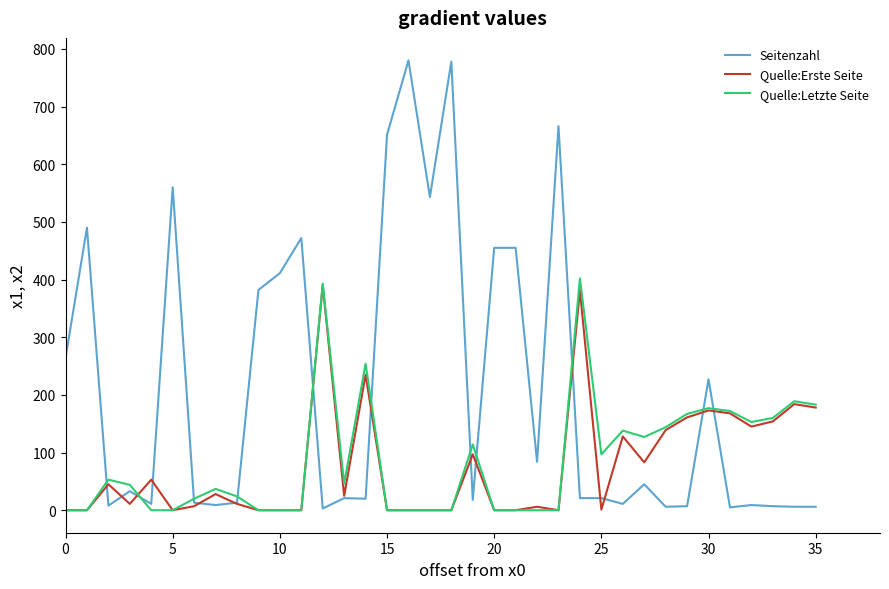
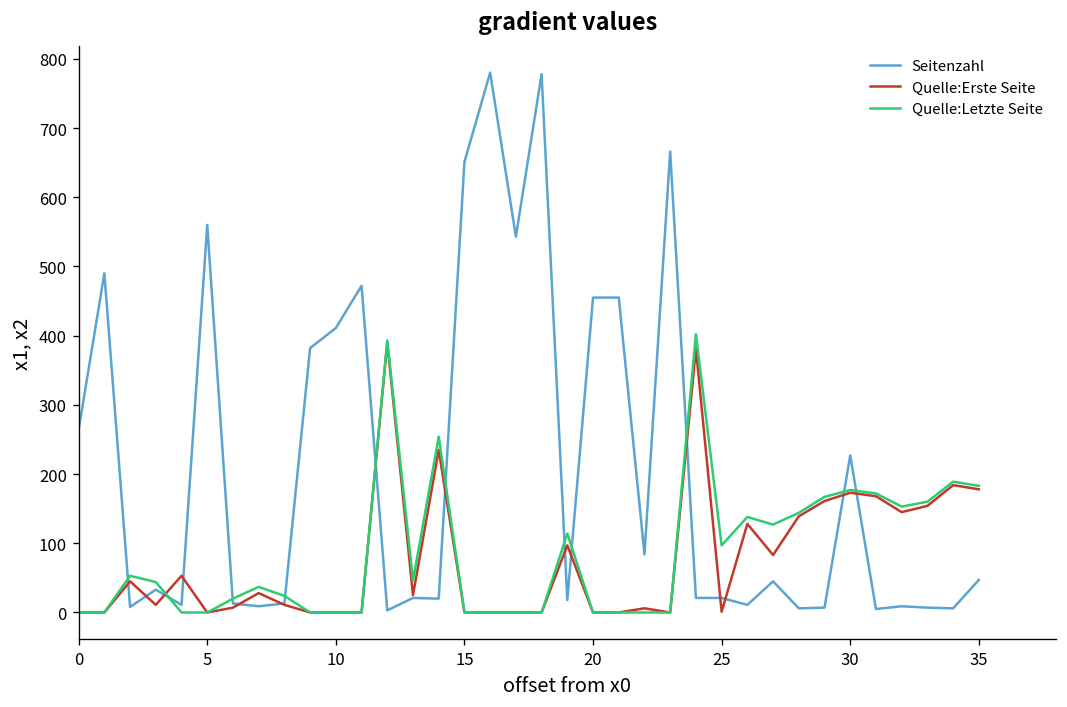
  {
    "Seitenzahl": {
      "0": 260,
      "5": 560,
      "10": 410,
      "15": 650,
      "20": 460,
      "25": 20,
      "30": 230,
-     "35": 10
+     "35": 50
    },
    "Quelle:Erste Seite": {
      "25": 0,
      "35": 180
    },
    "Quelle:Letzte Seite": {
      "25": 100,
      "35": 180
    }
  }
